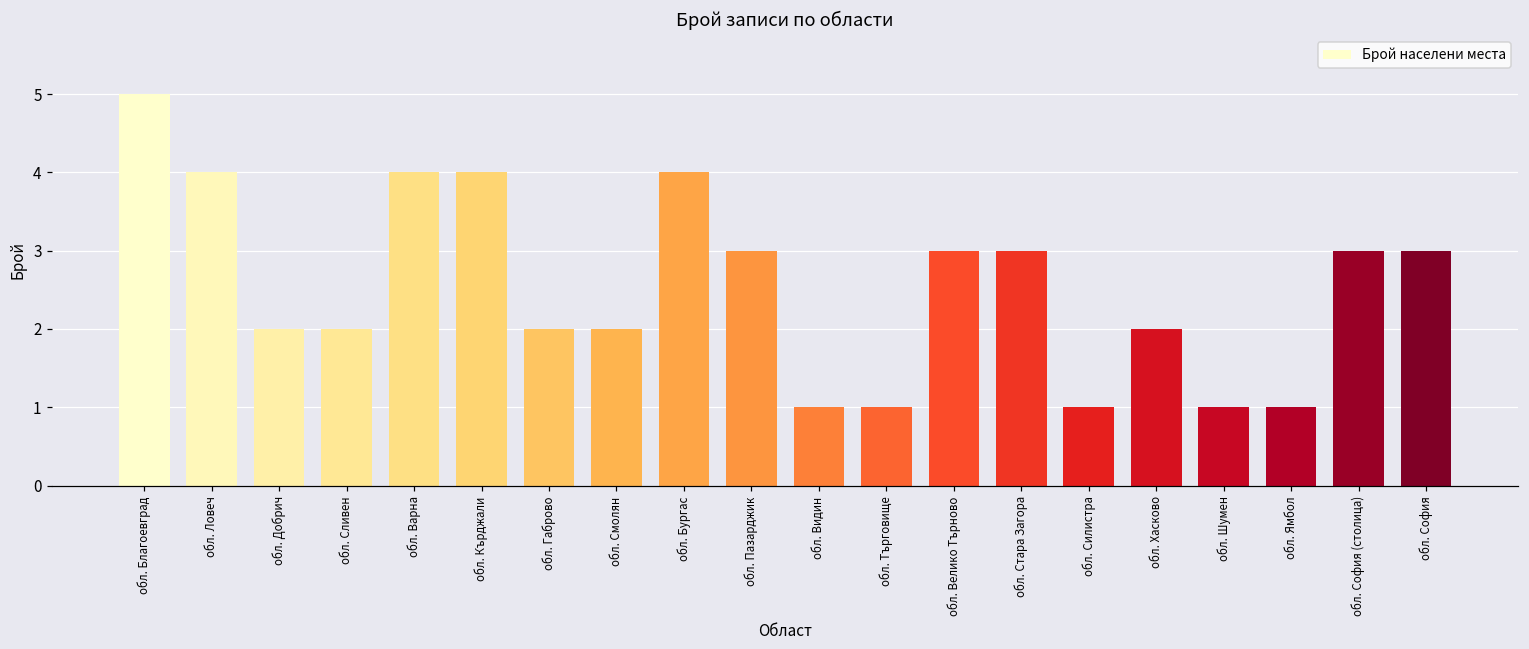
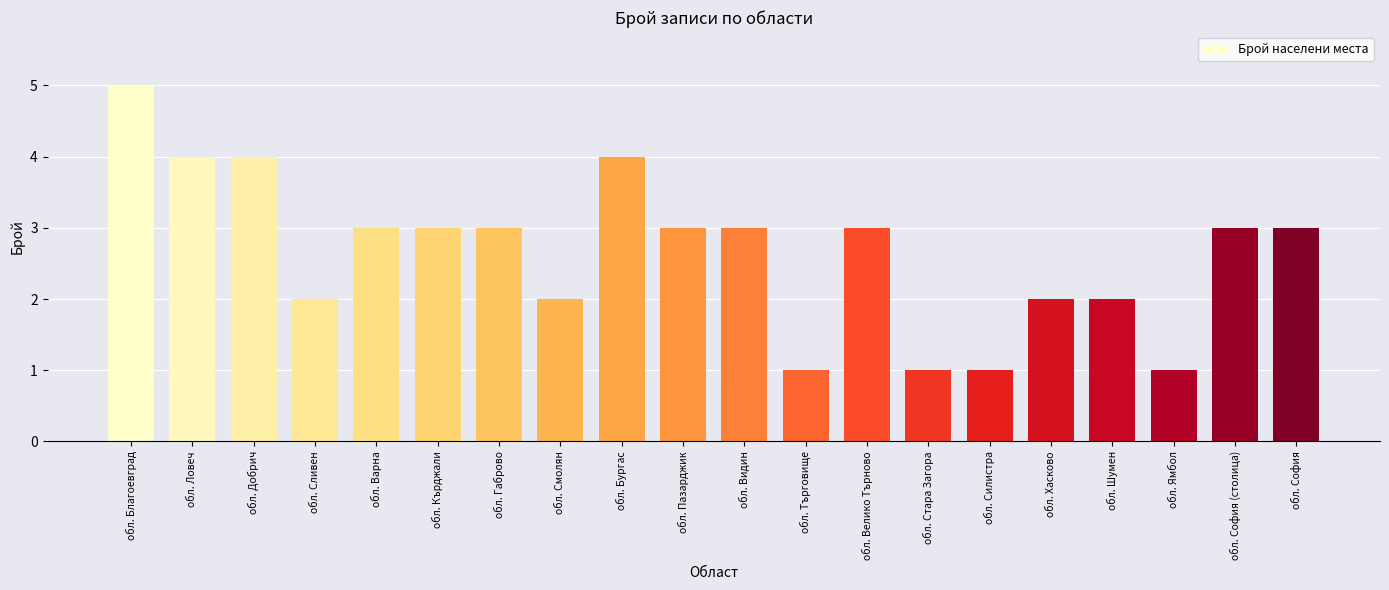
  {
    "обл. Благоевград": 5,
    "обл. Ловеч": 4,
-   "обл. Добрич": 2,
+   "обл. Добрич": 4,
    "обл. Сливен": 2,
-   "обл. Варна": 4,
-   "обл. Кърджали": 4,
-   "обл. Габрово": 2,
+   "обл. Варна": 3,
+   "обл. Кърджали": 3,
+   "обл. Габрово": 3,
    "обл. Смолян": 2,
    "обл. Бургас": 4,
    "обл. Пазарджик": 3,
-   "обл. Видин": 1,
+   "обл. Видин": 3,
    "обл. Търговище": 1,
    "обл. Велико Търново": 3,
-   "обл. Стара Загора": 3,
+   "обл. Стара Загора": 1,
    "обл. Силистра": 1,
    "обл. Хасково": 2,
-   "обл. Шумен": 1,
+   "обл. Шумен": 2,
    "обл. Ямбол": 1,
    "обл. София (столица)": 3,
    "обл. София": 3
  }
